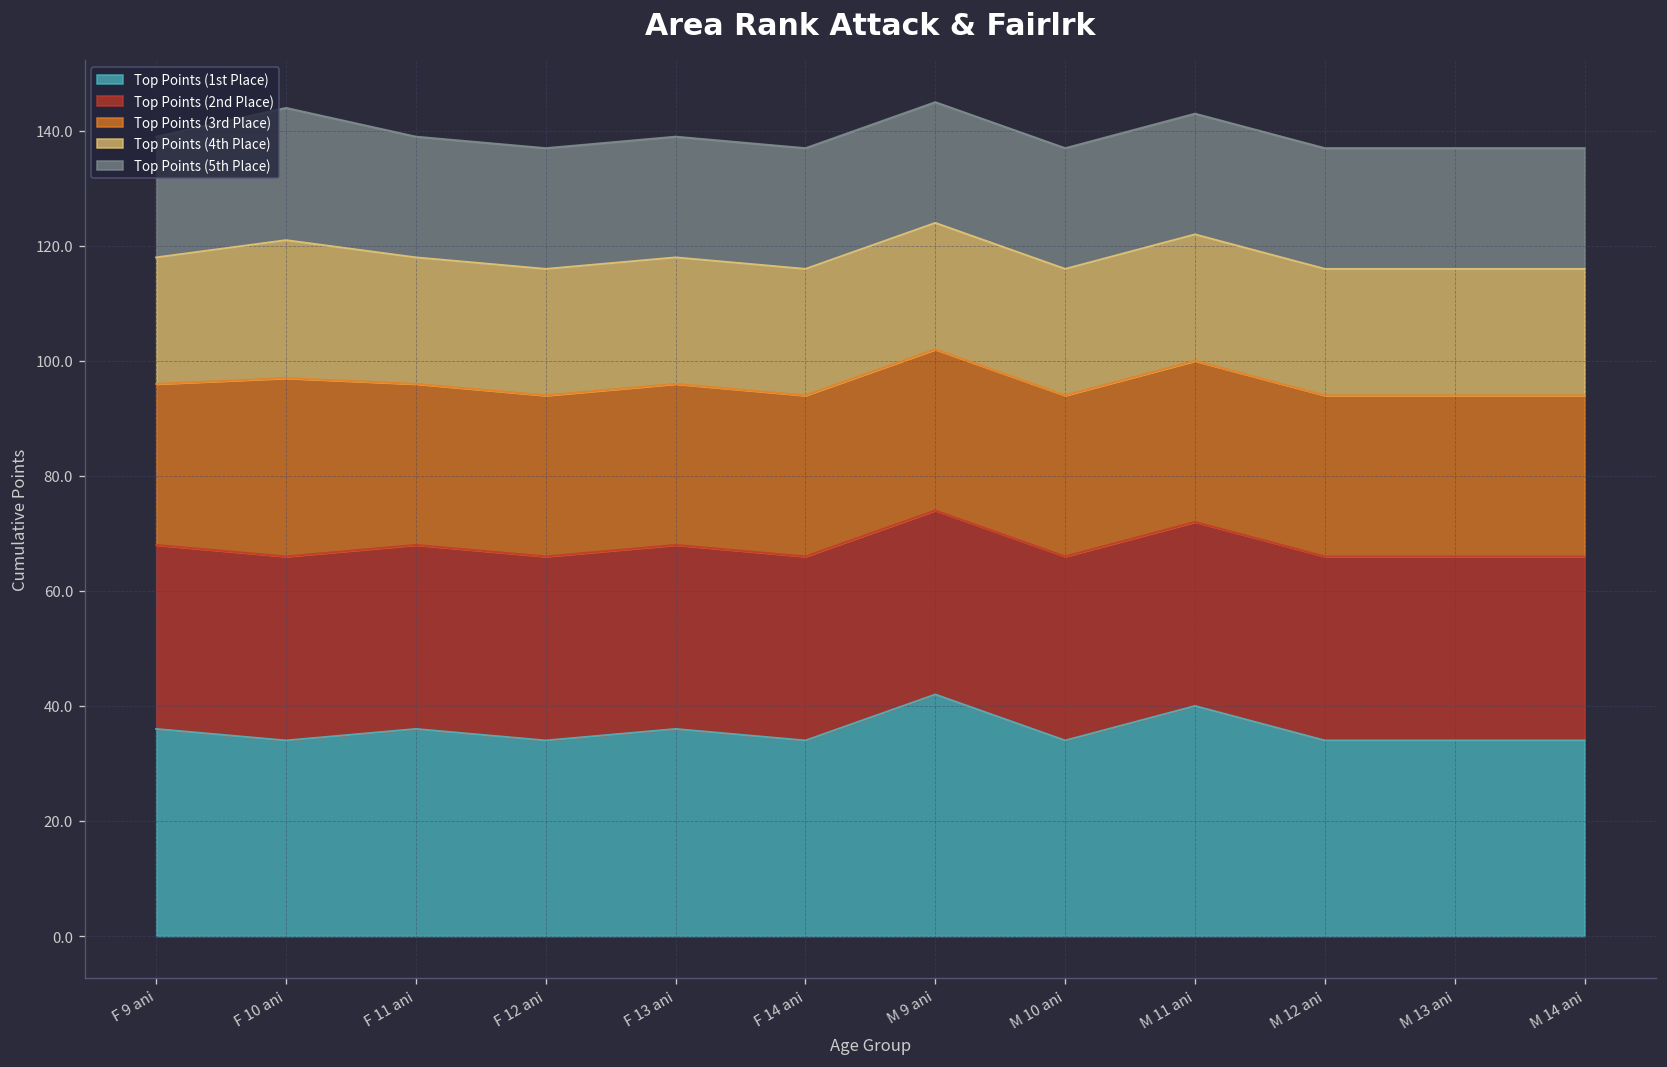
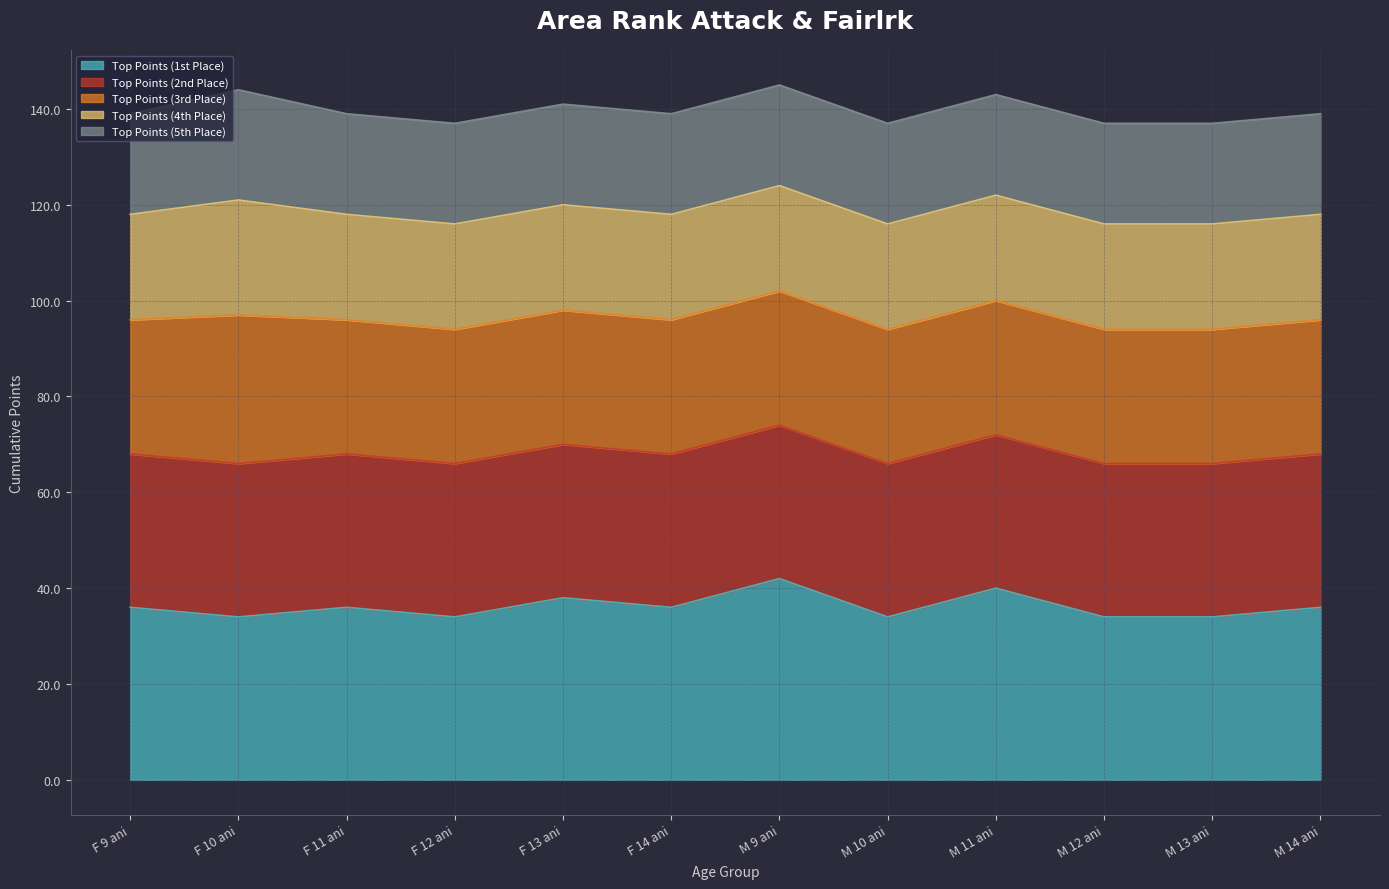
  {
    "Top Points (1st Place)": {
      "F 9 ani": 36,
      "F 10 ani": 34,
      "F 11 ani": 36,
      "F 12 ani": 34,
-     "F 13 ani": 36,
-     "F 14 ani": 34,
+     "F 13 ani": 38,
+     "F 14 ani": 36,
      "M 9 ani": 42,
      "M 10 ani": 34,
      "M 11 ani": 40,
      "M 12 ani": 34,
      "M 13 ani": 34,
-     "M 14 ani": 34
+     "M 14 ani": 36
    },
    "Top Points (2nd Place)": {
      "F 9 ani": 32,
      "F 10 ani": 32,
      "F 11 ani": 32,
      "F 12 ani": 32,
      "F 13 ani": 32,
      "F 14 ani": 32,
      "M 9 ani": 32,
      "M 10 ani": 32,
      "M 11 ani": 32,
      "M 12 ani": 32,
      "M 13 ani": 32,
      "M 14 ani": 32
    },
    "Top Points (3rd Place)": {
      "F 9 ani": 28,
      "F 10 ani": 31,
      "F 11 ani": 28,
      "F 12 ani": 28,
      "F 13 ani": 28,
      "F 14 ani": 28,
      "M 9 ani": 28,
      "M 10 ani": 28,
      "M 11 ani": 28,
      "M 12 ani": 28,
      "M 13 ani": 28,
      "M 14 ani": 28
    },
    "Top Points (4th Place)": {
      "F 9 ani": 22,
      "F 10 ani": 24,
      "F 11 ani": 22,
      "F 12 ani": 22,
      "F 13 ani": 22,
      "F 14 ani": 22,
      "M 9 ani": 22,
      "M 10 ani": 22,
      "M 11 ani": 22,
      "M 12 ani": 22,
      "M 13 ani": 22,
      "M 14 ani": 22
    },
    "Top Points (5th Place)": {
      "F 10 ani": 23,
      "F 11 ani": 21,
      "F 12 ani": 21,
      "F 13 ani": 21,
      "F 14 ani": 21,
      "M 9 ani": 21,
      "M 10 ani": 21,
      "M 11 ani": 21,
      "M 12 ani": 21,
      "M 13 ani": 21,
      "M 14 ani": 21
    }
  }
